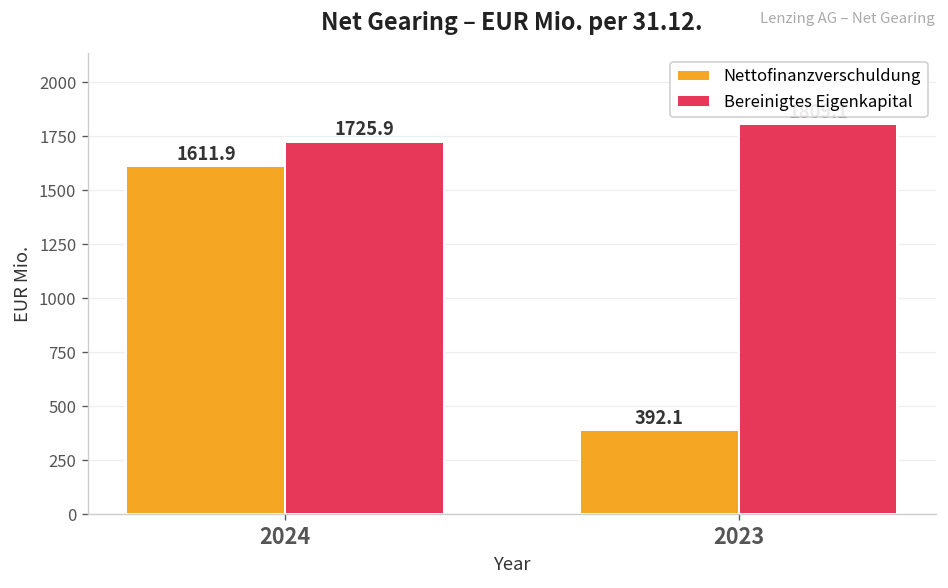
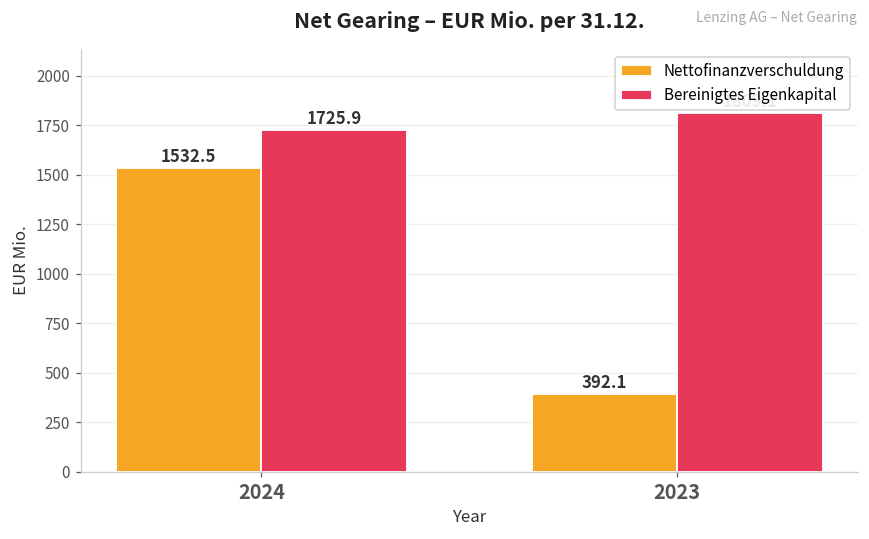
  {
    "Nettofinanzverschuldung": {
-     "2024": 1611.9,
+     "2024": 1532.5,
      "2023": 392.1
    },
    "Bereinigtes Eigenkapital": {
      "2024": 1725.9
    }
  }
